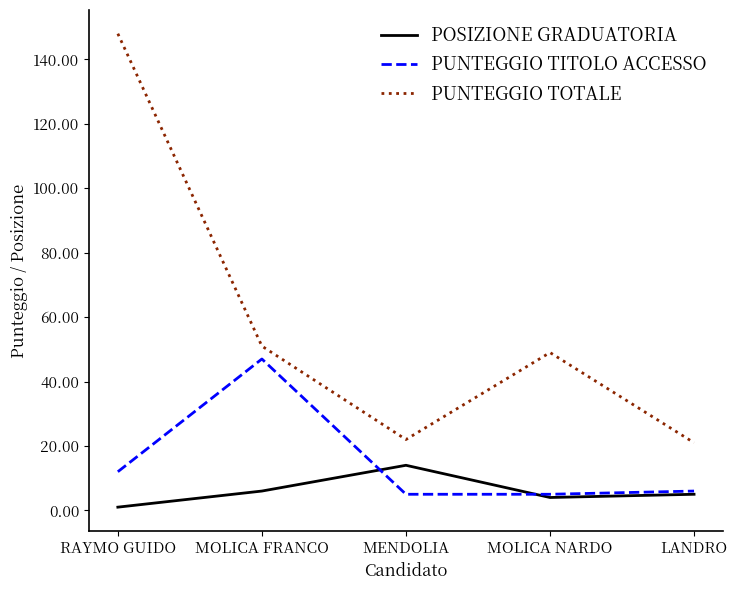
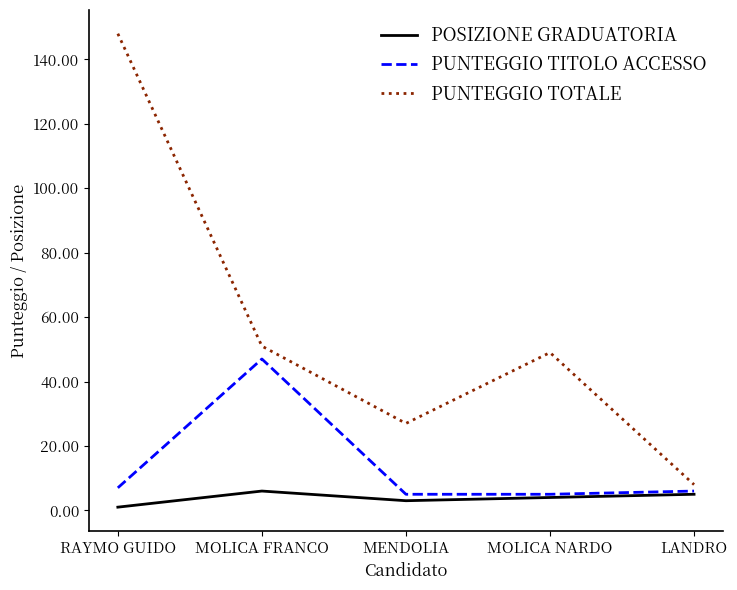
  {
    "POSIZIONE GRADUATORIA": {
      "RAYMO GUIDO": 1,
      "MOLICA FRANCO": 6,
-     "MENDOLIA": 14,
+     "MENDOLIA": 3,
      "MOLICA NARDO": 4,
      "LANDRO": 5
    },
    "PUNTEGGIO TITOLO ACCESSO": {
-     "RAYMO GUIDO": 12,
+     "RAYMO GUIDO": 7,
      "MOLICA FRANCO": 47,
      "MENDOLIA": 5,
      "MOLICA NARDO": 5,
      "LANDRO": 6
    },
    "PUNTEGGIO TOTALE": {
      "RAYMO GUIDO": 148,
      "MOLICA FRANCO": 51,
-     "MENDOLIA": 22,
+     "MENDOLIA": 27,
      "MOLICA NARDO": 49,
-     "LANDRO": 21
+     "LANDRO": 8
    }
  }
